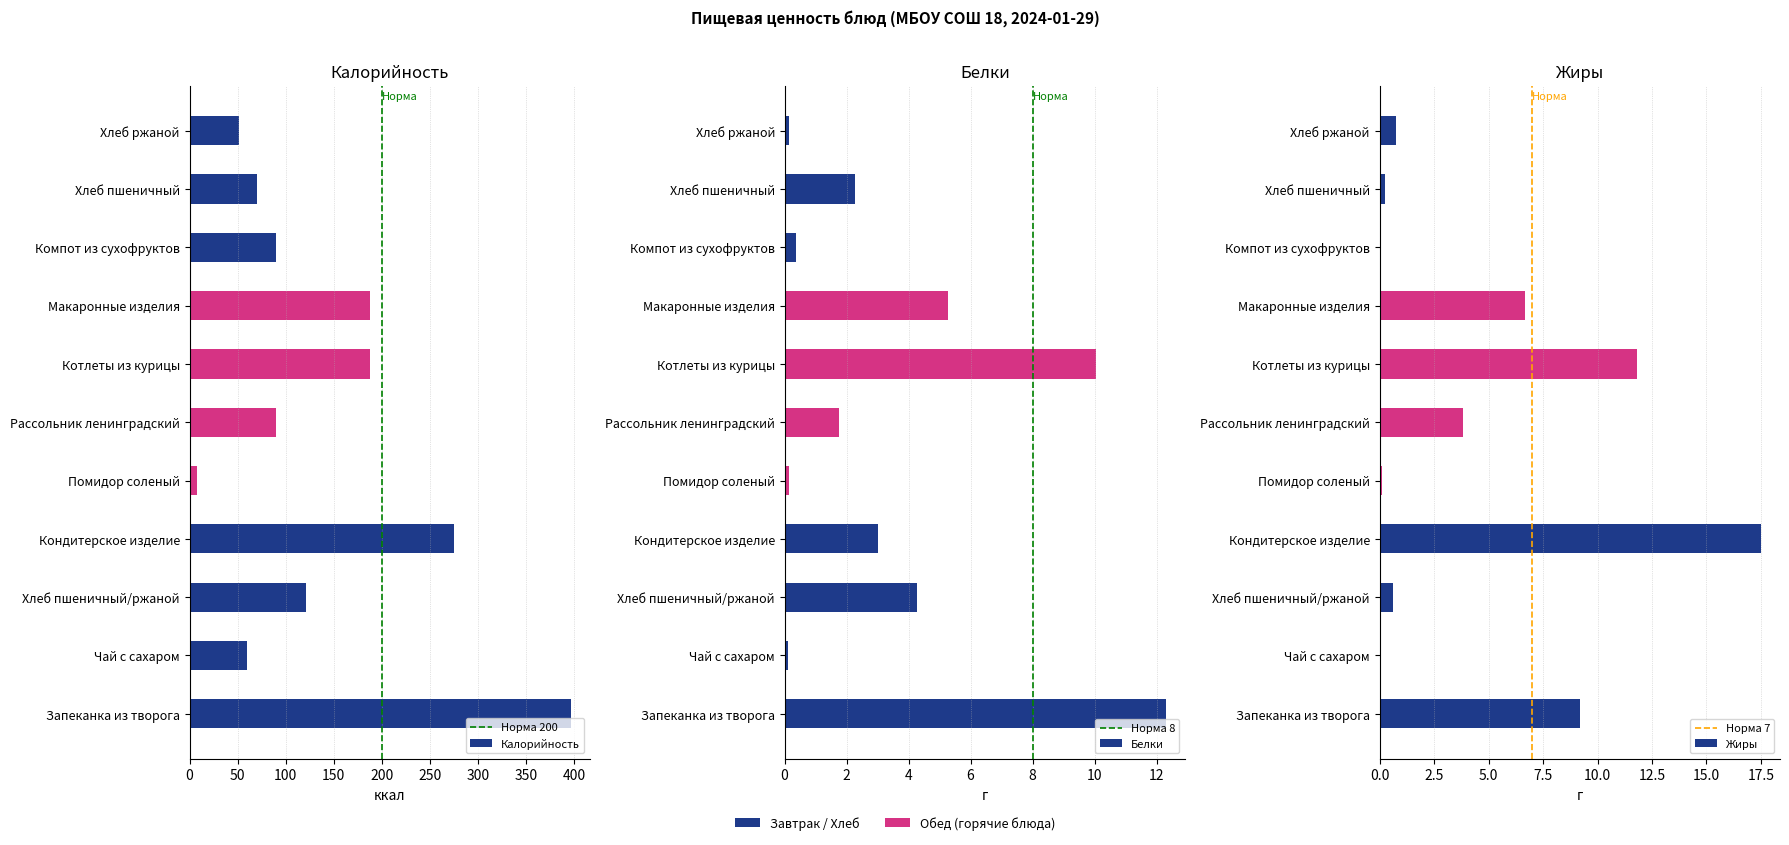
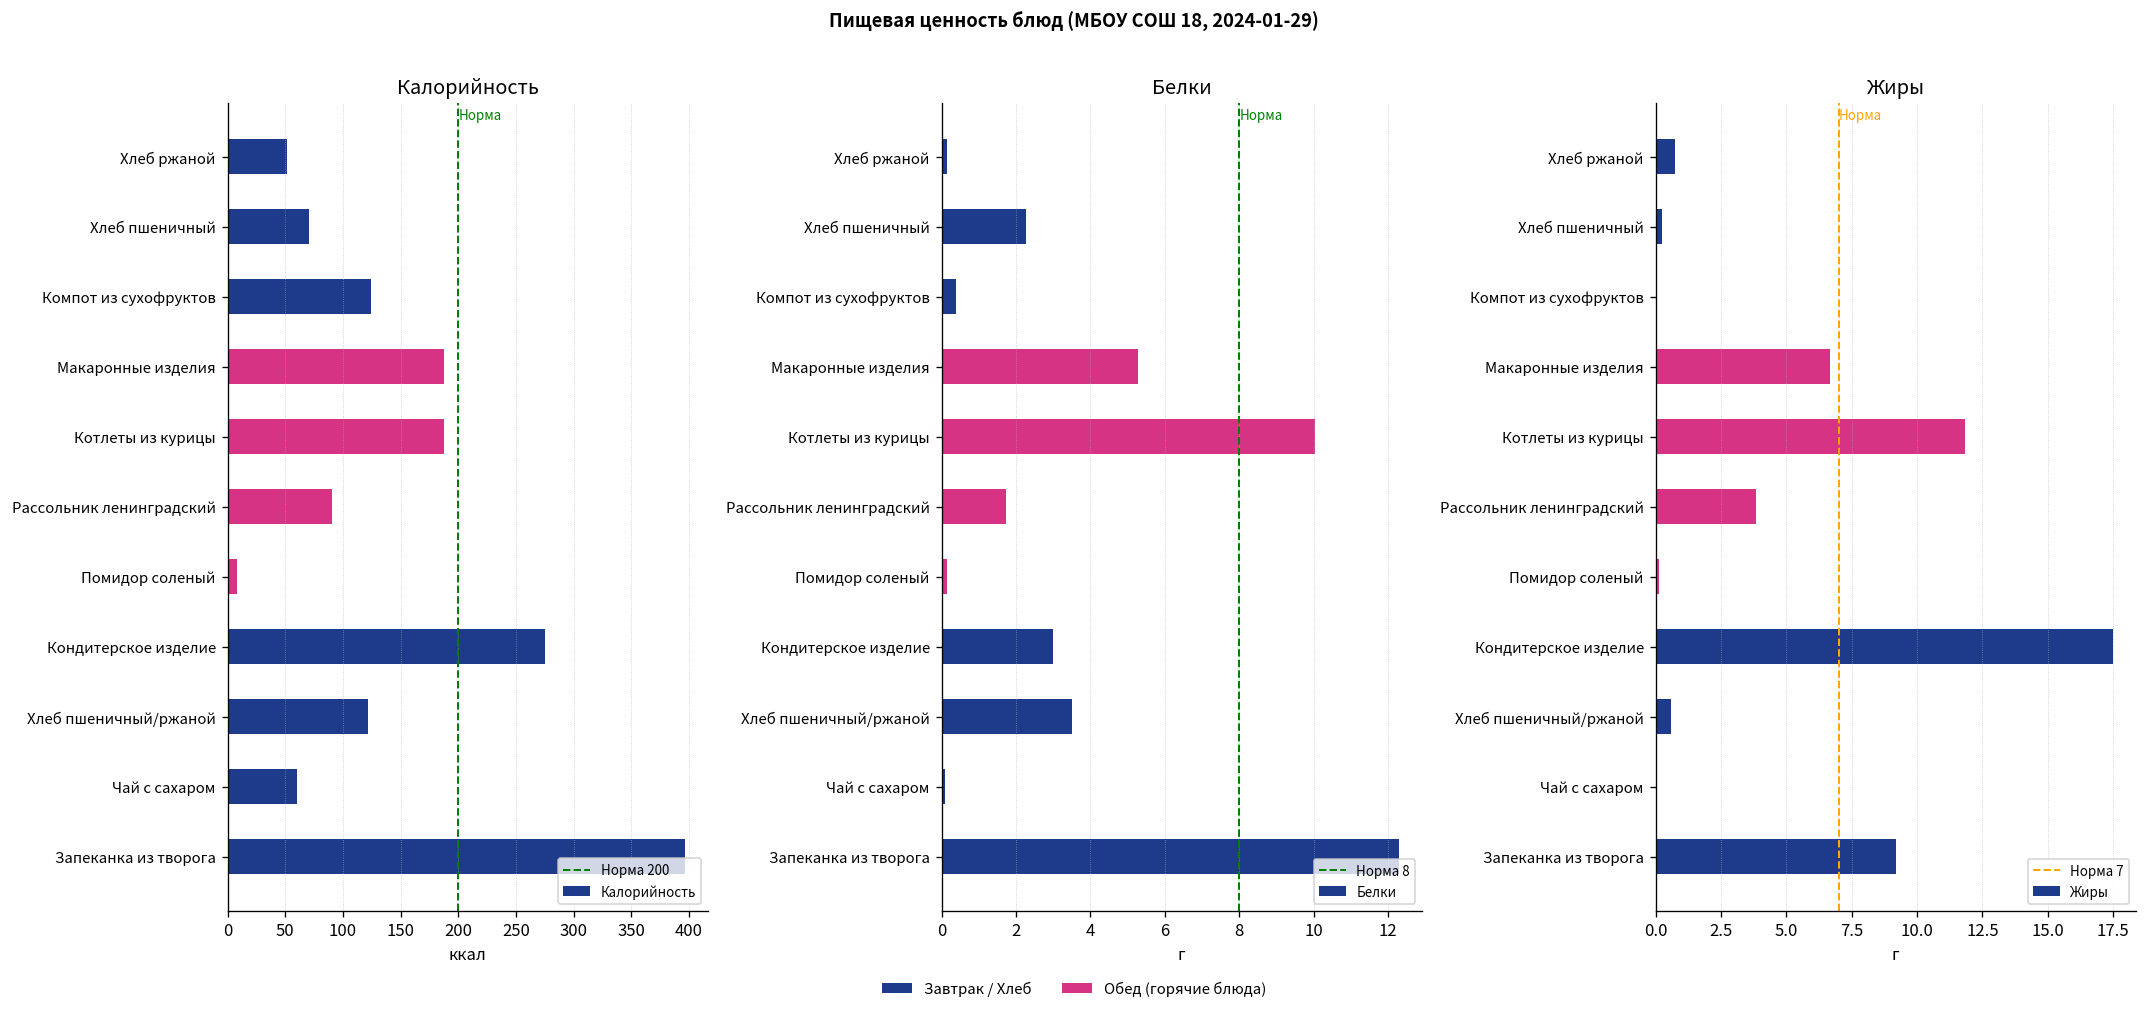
  {
    "Калорийность": {
      "Хлеб ржаной": 50,
      "Хлеб пшеничный": 70,
-     "Компот из сухофруктов": 90,
+     "Компот из сухофруктов": 120,
      "Макаронные изделия": 190,
      "Котлеты из курицы": 190,
      "Рассольник ленинградский": 90,
      "Помидор соленый": 10,
      "Кондитерское изделие": 280,
      "Хлеб пшеничный/ржаной": 120,
      "Чай с сахаром": 60,
      "Запеканка из творога": 400
    },
    "Белки": {
      "Хлеб ржаной": 0.1,
      "Хлеб пшеничный": 2.3,
      "Компот из сухофруктов": 0.4,
      "Макаронные изделия": 5.3,
      "Котлеты из курицы": 10.0,
      "Рассольник ленинградский": 1.7,
      "Помидор соленый": 0.1,
      "Кондитерское изделие": 3.0,
-     "Хлеб пшеничный/ржаной": 4.3,
+     "Хлеб пшеничный/ржаной": 3.5,
      "Чай с сахаром": 0.1,
      "Запеканка из творога": 12.3
    },
    "Жиры": {
      "Хлеб ржаной": 0.7,
      "Хлеб пшеничный": 0.2,
      "Компот из сухофруктов": 0.0,
      "Макаронные изделия": 6.7,
      "Котлеты из курицы": 11.8,
      "Рассольник ленинградский": 3.8,
      "Помидор соленый": 0.1,
      "Кондитерское изделие": 17.5,
      "Хлеб пшеничный/ржаной": 0.6,
      "Чай с сахаром": 0.0,
      "Запеканка из творога": 9.2
    }
  }
